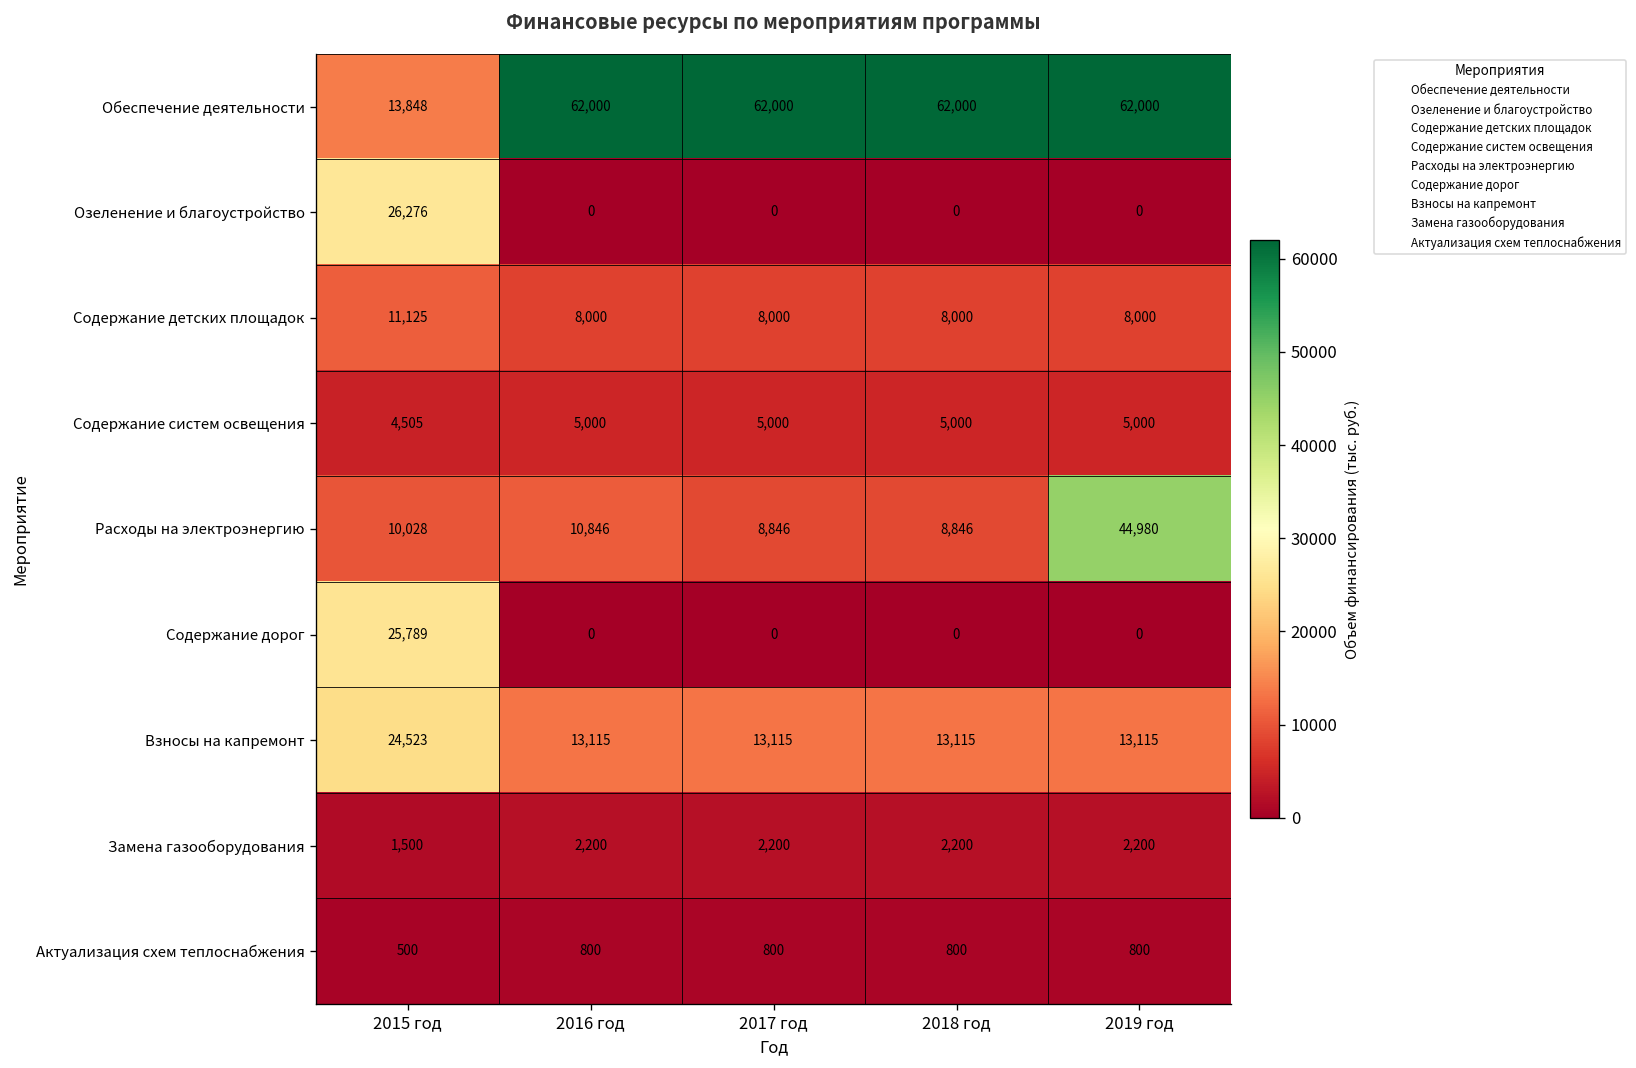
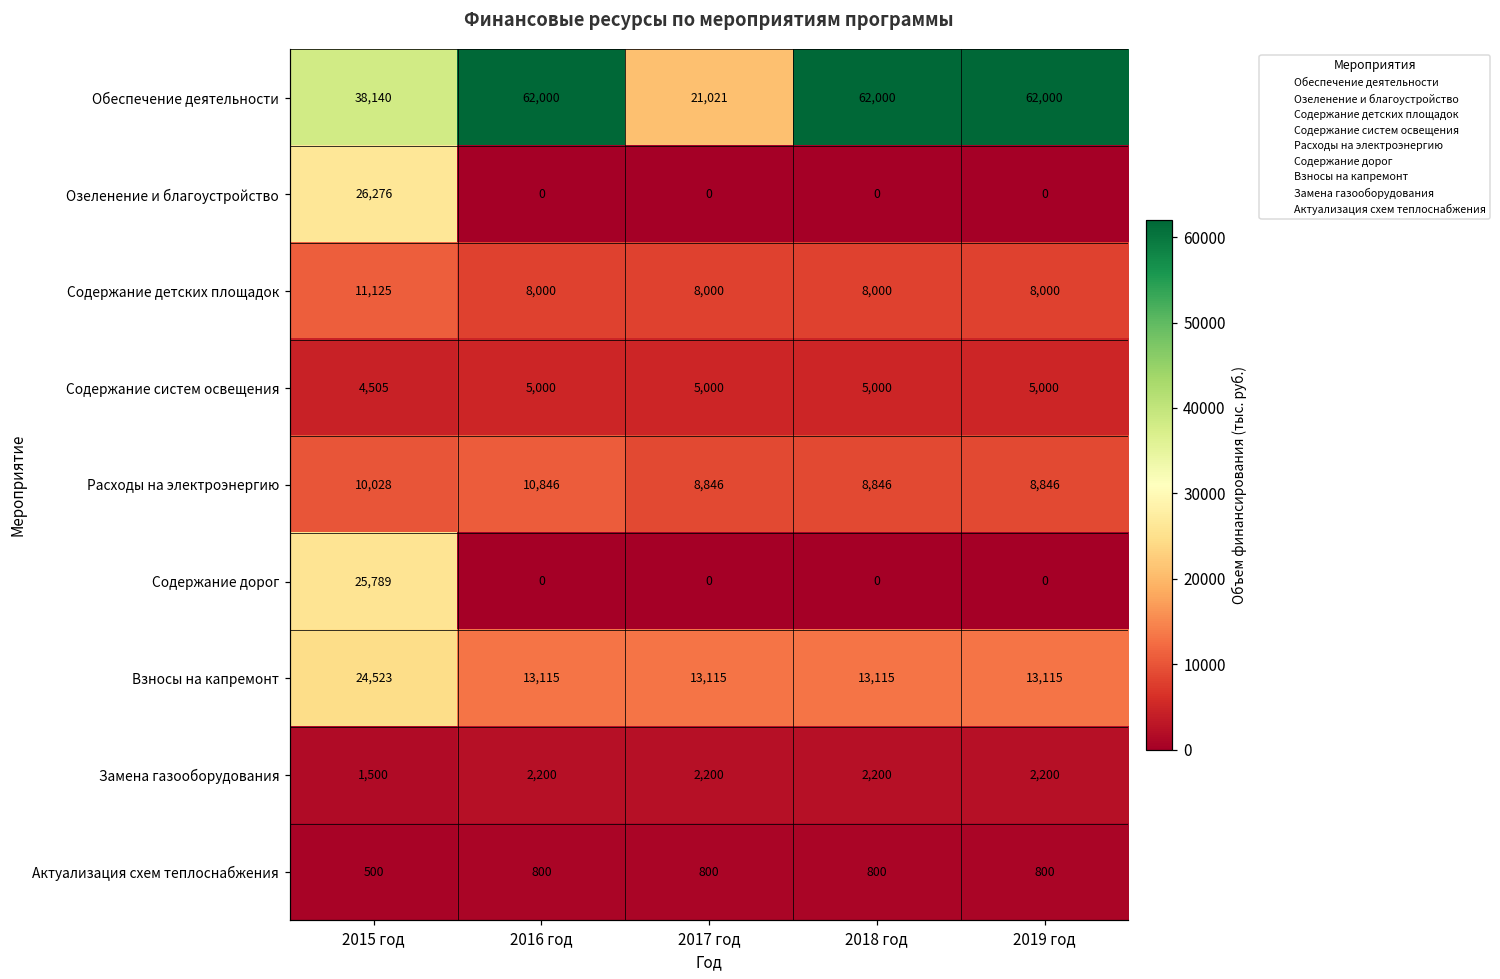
  {
    "Обеспечение деятельности": {
-     "2015 год": "13,848",
+     "2015 год": "38,140",
      "2016 год": "62,000",
-     "2017 год": "62,000",
+     "2017 год": "21,021",
      "2018 год": "62,000",
      "2019 год": "62,000"
    },
    "Озеленение и благоустройство": {
      "2015 год": "26,276",
      "2016 год": "0",
      "2017 год": "0",
      "2018 год": "0",
      "2019 год": "0"
    },
    "Содержание детских площадок": {
      "2015 год": "11,125",
      "2016 год": "8,000",
      "2017 год": "8,000",
      "2018 год": "8,000",
      "2019 год": "8,000"
    },
    "Содержание систем освещения": {
      "2015 год": "4,505",
      "2016 год": "5,000",
      "2017 год": "5,000",
      "2018 год": "5,000",
      "2019 год": "5,000"
    },
    "Расходы на электроэнергию": {
      "2015 год": "10,028",
      "2016 год": "10,846",
      "2017 год": "8,846",
      "2018 год": "8,846",
-     "2019 год": "44,980"
+     "2019 год": "8,846"
    },
    "Содержание дорог": {
      "2015 год": "25,789",
      "2016 год": "0",
      "2017 год": "0",
      "2018 год": "0",
      "2019 год": "0"
    },
    "Взносы на капремонт": {
      "2015 год": "24,523",
      "2016 год": "13,115",
      "2017 год": "13,115",
      "2018 год": "13,115",
      "2019 год": "13,115"
    },
    "Замена газооборудования": {
      "2015 год": "1,500",
      "2016 год": "2,200",
      "2017 год": "2,200",
      "2018 год": "2,200",
      "2019 год": "2,200"
    },
    "Актуализация схем теплоснабжения": {
      "2015 год": "500",
      "2016 год": "800",
      "2017 год": "800",
      "2018 год": "800",
      "2019 год": "800"
    }
  }
